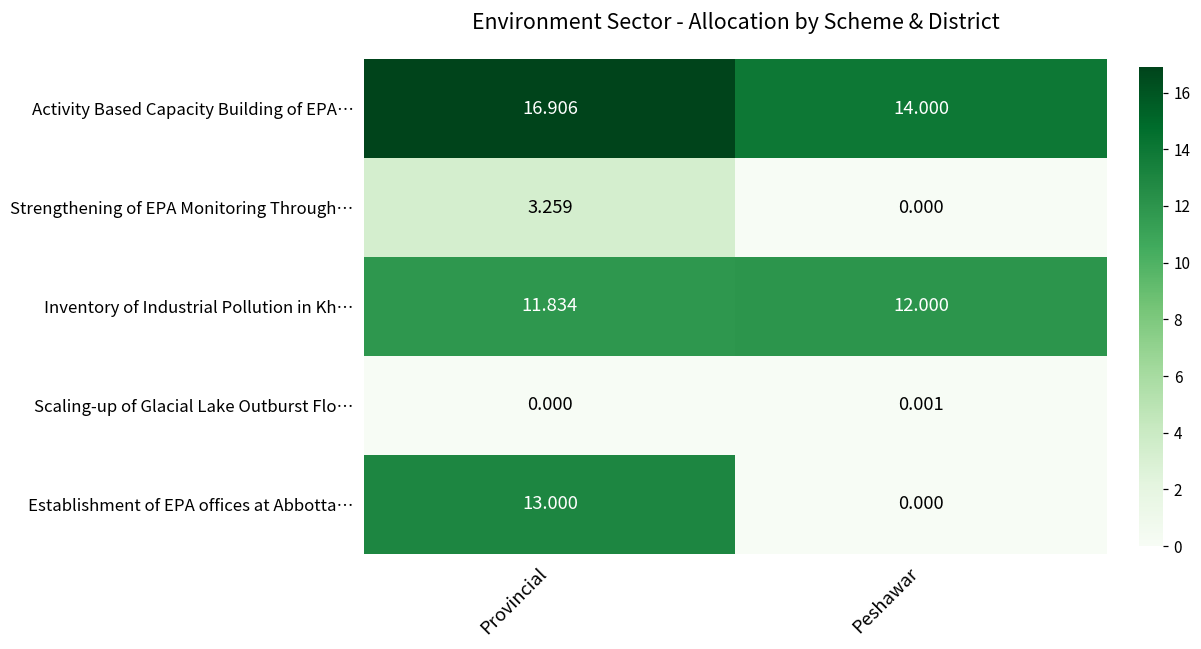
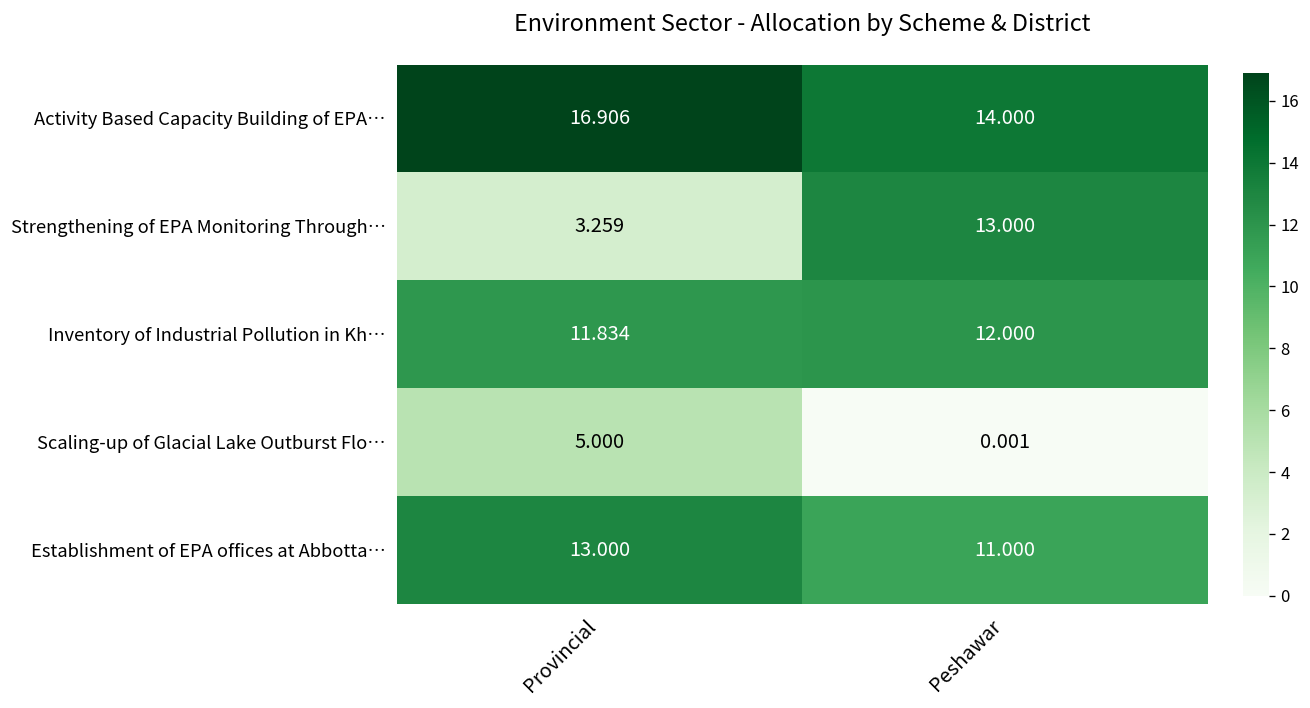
  {
    "Activity Based Capacity Building of EPA…": {
      "Provincial": 16.906,
      "Peshawar": 14.000
    },
    "Strengthening of EPA Monitoring Through…": {
      "Provincial": 3.259,
-     "Peshawar": 0.000
+     "Peshawar": 13.000
    },
    "Inventory of Industrial Pollution in Kh…": {
      "Provincial": 11.834,
      "Peshawar": 12.000
    },
    "Scaling-up of Glacial Lake Outburst Flo…": {
-     "Provincial": 0.000,
+     "Provincial": 5.000,
      "Peshawar": 0.001
    },
    "Establishment of EPA offices at Abbotta…": {
      "Provincial": 13.000,
-     "Peshawar": 0.000
+     "Peshawar": 11.000
    }
  }
